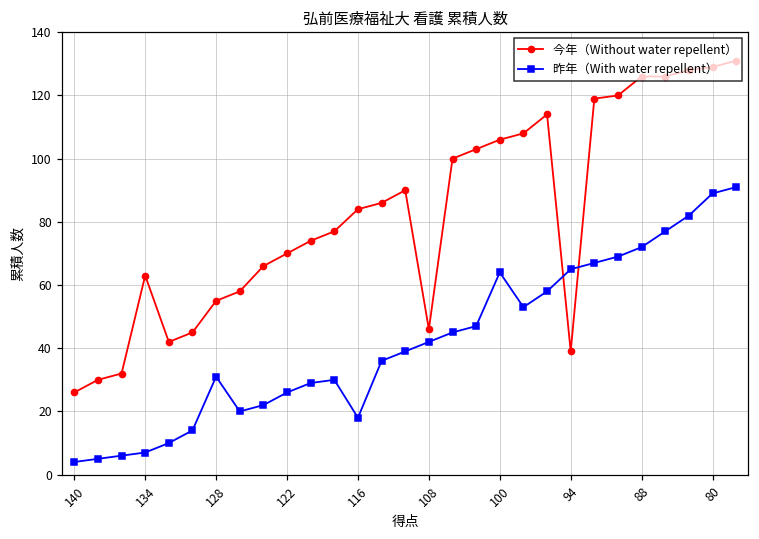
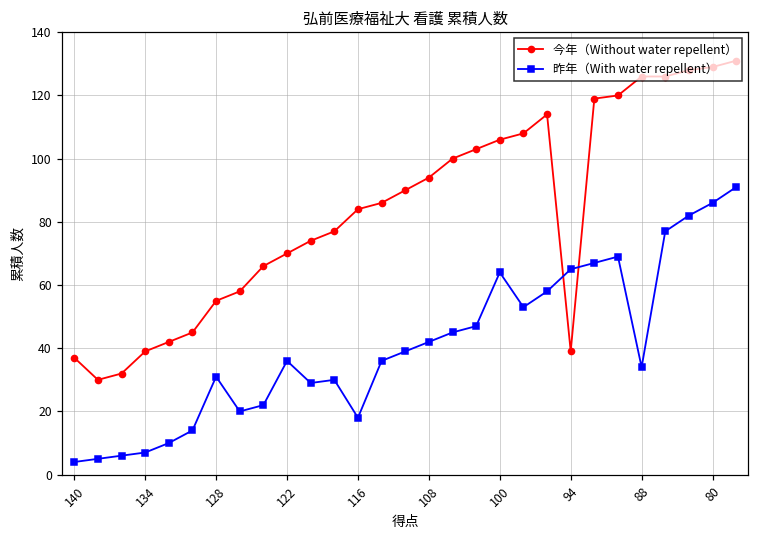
  {
    "今年（Without water repellent）": {
-     "140": 26,
-     "134": 63,
+     "140": 37,
+     "134": 39,
      "128": 55,
      "122": 70,
      "116": 84,
-     "108": 46,
+     "108": 94,
      "100": 106,
      "94": 39
    },
    "昨年（With water repellent）": {
      "140": 4,
      "134": 7,
      "128": 31,
-     "122": 26,
+     "122": 36,
      "116": 18,
      "108": 42,
      "100": 64,
      "94": 65,
-     "88": 72,
-     "80": 89
+     "88": 34,
+     "80": 86
    }
  }
